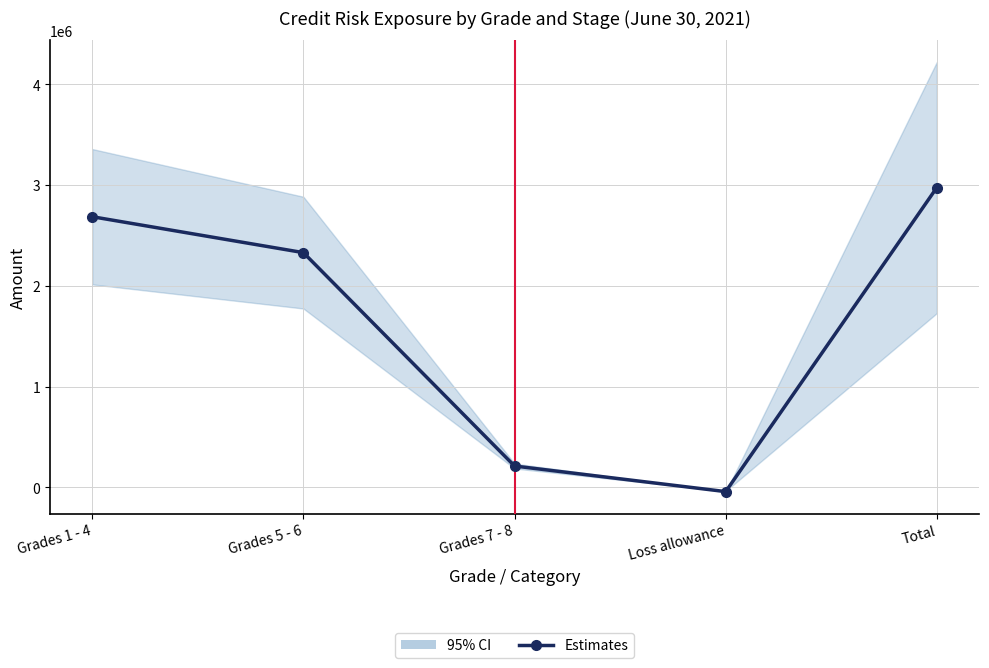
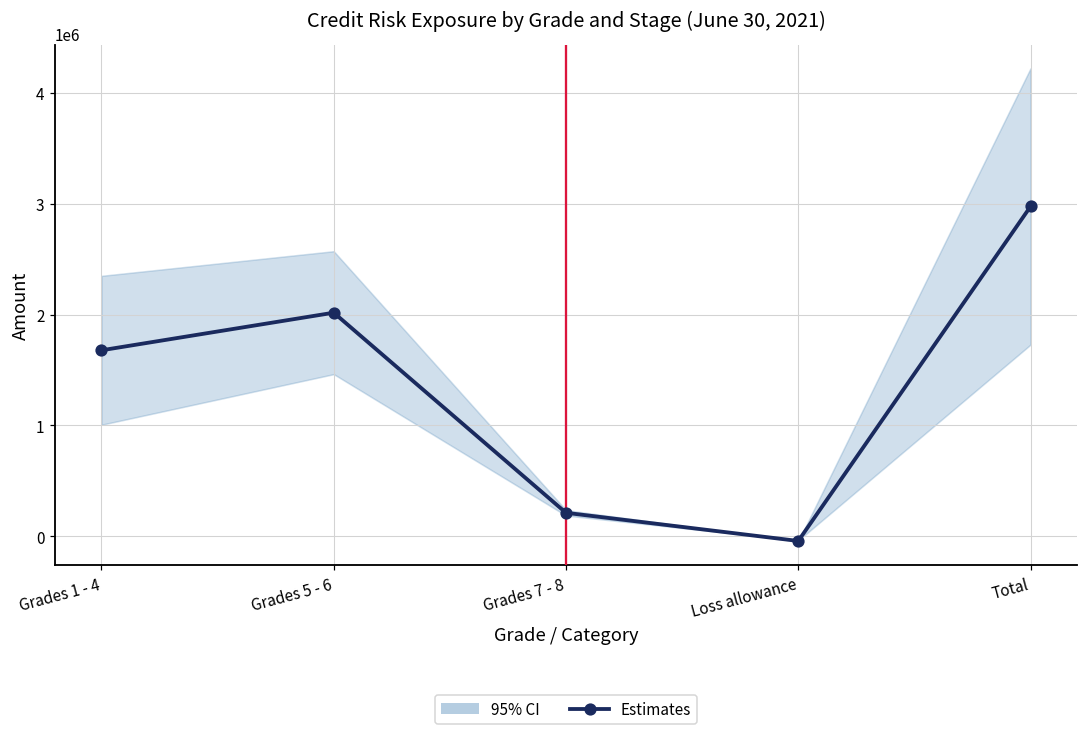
  {
    "Estimates": {
-     "Grades 1 - 4": 2690000,
-     "Grades 5 - 6": 2330000,
+     "Grades 1 - 4": 1680000,
+     "Grades 5 - 6": 2020000,
      "Total": 2970000
    }
  }
